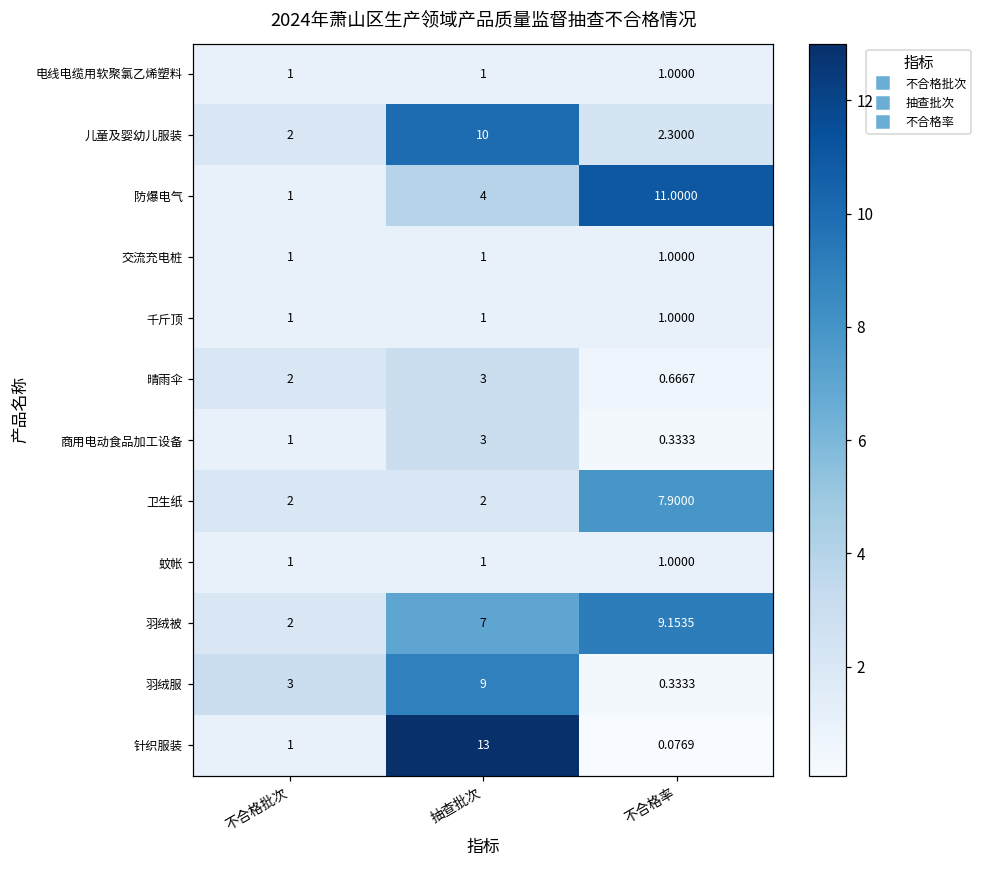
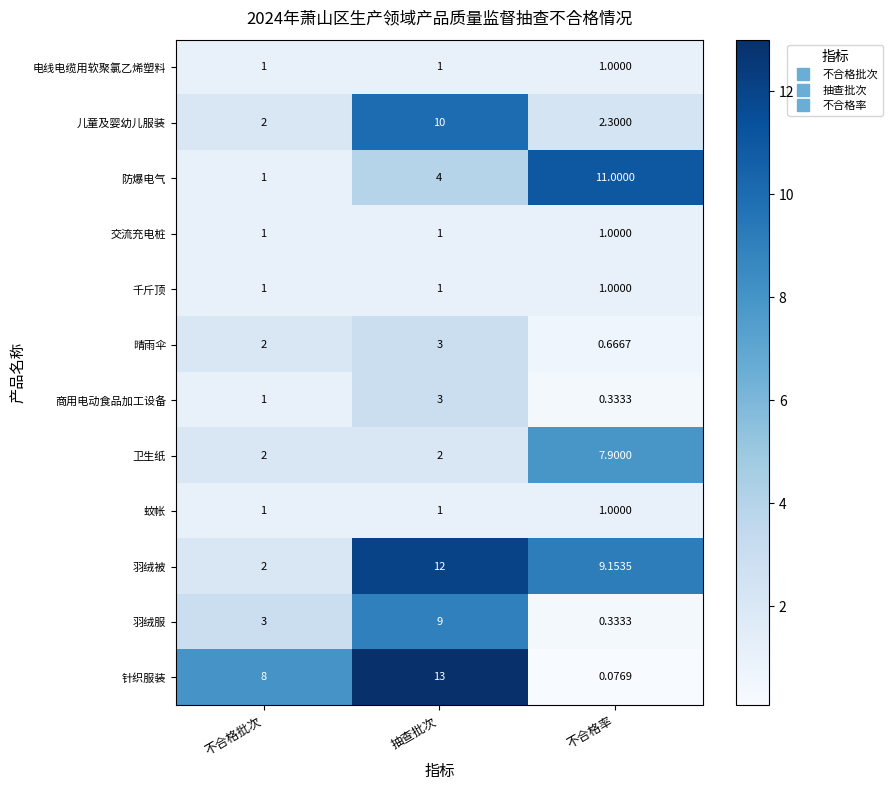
  {
    "电线电缆用软聚氯乙烯塑料": {
      "不合格批次": 1,
      "抽查批次": 1,
      "不合格率": 1.0000
    },
    "儿童及婴幼儿服装": {
      "不合格批次": 2,
      "抽查批次": 10,
      "不合格率": 2.3000
    },
    "防爆电气": {
      "不合格批次": 1,
      "抽查批次": 4,
      "不合格率": 11.0000
    },
    "交流充电桩": {
      "不合格批次": 1,
      "抽查批次": 1,
      "不合格率": 1.0000
    },
    "千斤顶": {
      "不合格批次": 1,
      "抽查批次": 1,
      "不合格率": 1.0000
    },
    "晴雨伞": {
      "不合格批次": 2,
      "抽查批次": 3,
      "不合格率": 0.6667
    },
    "商用电动食品加工设备": {
      "不合格批次": 1,
      "抽查批次": 3,
      "不合格率": 0.3333
    },
    "卫生纸": {
      "不合格批次": 2,
      "抽查批次": 2,
      "不合格率": 7.9000
    },
    "蚊帐": {
      "不合格批次": 1,
      "抽查批次": 1,
      "不合格率": 1.0000
    },
    "羽绒被": {
      "不合格批次": 2,
-     "抽查批次": 7,
+     "抽查批次": 12,
      "不合格率": 9.1535
    },
    "羽绒服": {
      "不合格批次": 3,
      "抽查批次": 9,
      "不合格率": 0.3333
    },
    "针织服装": {
-     "不合格批次": 1,
+     "不合格批次": 8,
      "抽查批次": 13,
      "不合格率": 0.0769
    }
  }
